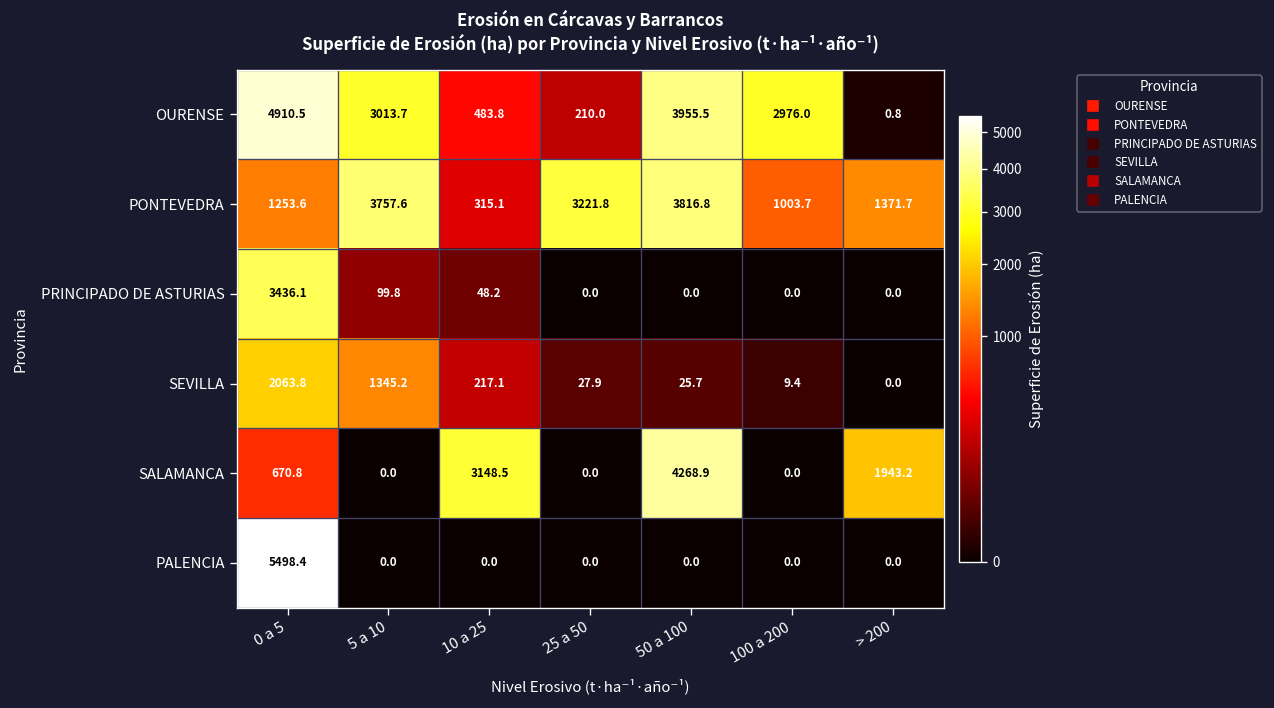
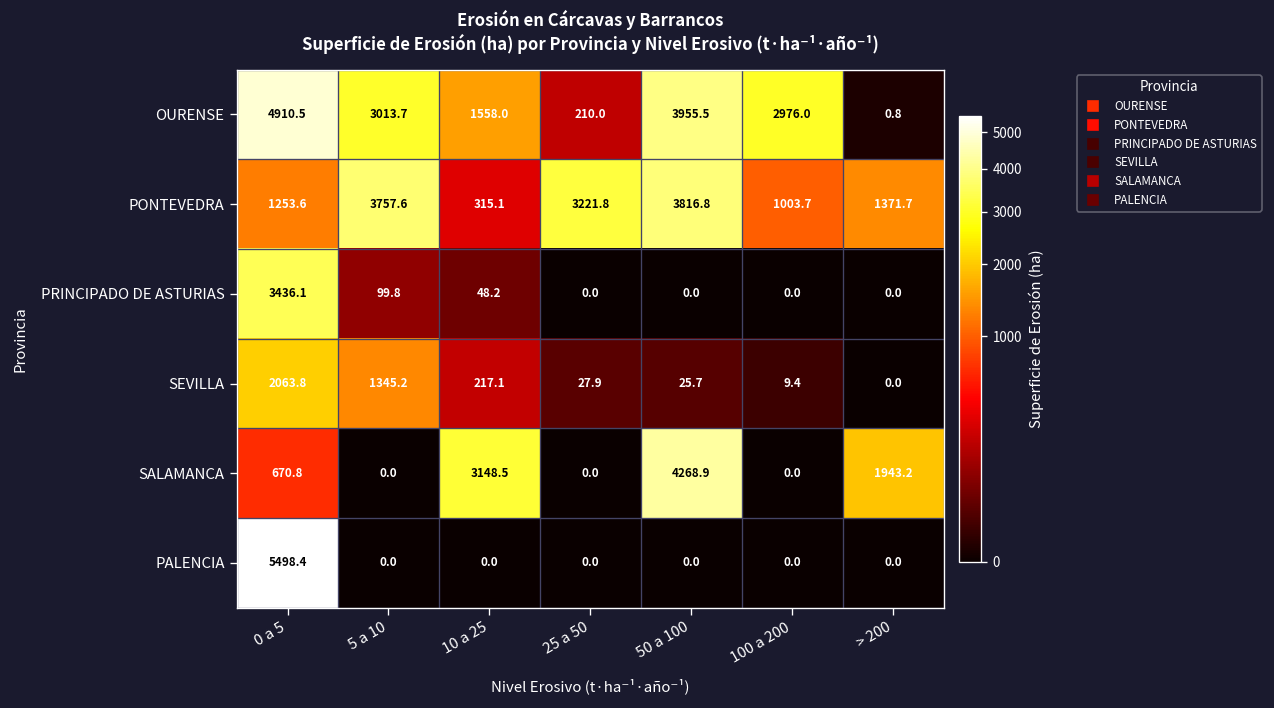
  {
    "OURENSE": {
      "0 a 5": 4910.5,
      "5 a 10": 3013.7,
-     "10 a 25": 483.8,
+     "10 a 25": 1558.0,
      "25 a 50": 210.0,
      "50 a 100": 3955.5,
      "100 a 200": 2976.0,
      "> 200": 0.8
    },
    "PONTEVEDRA": {
      "0 a 5": 1253.6,
      "5 a 10": 3757.6,
      "10 a 25": 315.1,
      "25 a 50": 3221.8,
      "50 a 100": 3816.8,
      "100 a 200": 1003.7,
      "> 200": 1371.7
    },
    "PRINCIPADO DE ASTURIAS": {
      "0 a 5": 3436.1,
      "5 a 10": 99.8,
      "10 a 25": 48.2,
      "25 a 50": 0.0,
      "50 a 100": 0.0,
      "100 a 200": 0.0,
      "> 200": 0.0
    },
    "SEVILLA": {
      "0 a 5": 2063.8,
      "5 a 10": 1345.2,
      "10 a 25": 217.1,
      "25 a 50": 27.9,
      "50 a 100": 25.7,
      "100 a 200": 9.4,
      "> 200": 0.0
    },
    "SALAMANCA": {
      "0 a 5": 670.8,
      "5 a 10": 0.0,
      "10 a 25": 3148.5,
      "25 a 50": 0.0,
      "50 a 100": 4268.9,
      "100 a 200": 0.0,
      "> 200": 1943.2
    },
    "PALENCIA": {
      "0 a 5": 5498.4,
      "5 a 10": 0.0,
      "10 a 25": 0.0,
      "25 a 50": 0.0,
      "50 a 100": 0.0,
      "100 a 200": 0.0,
      "> 200": 0.0
    }
  }
